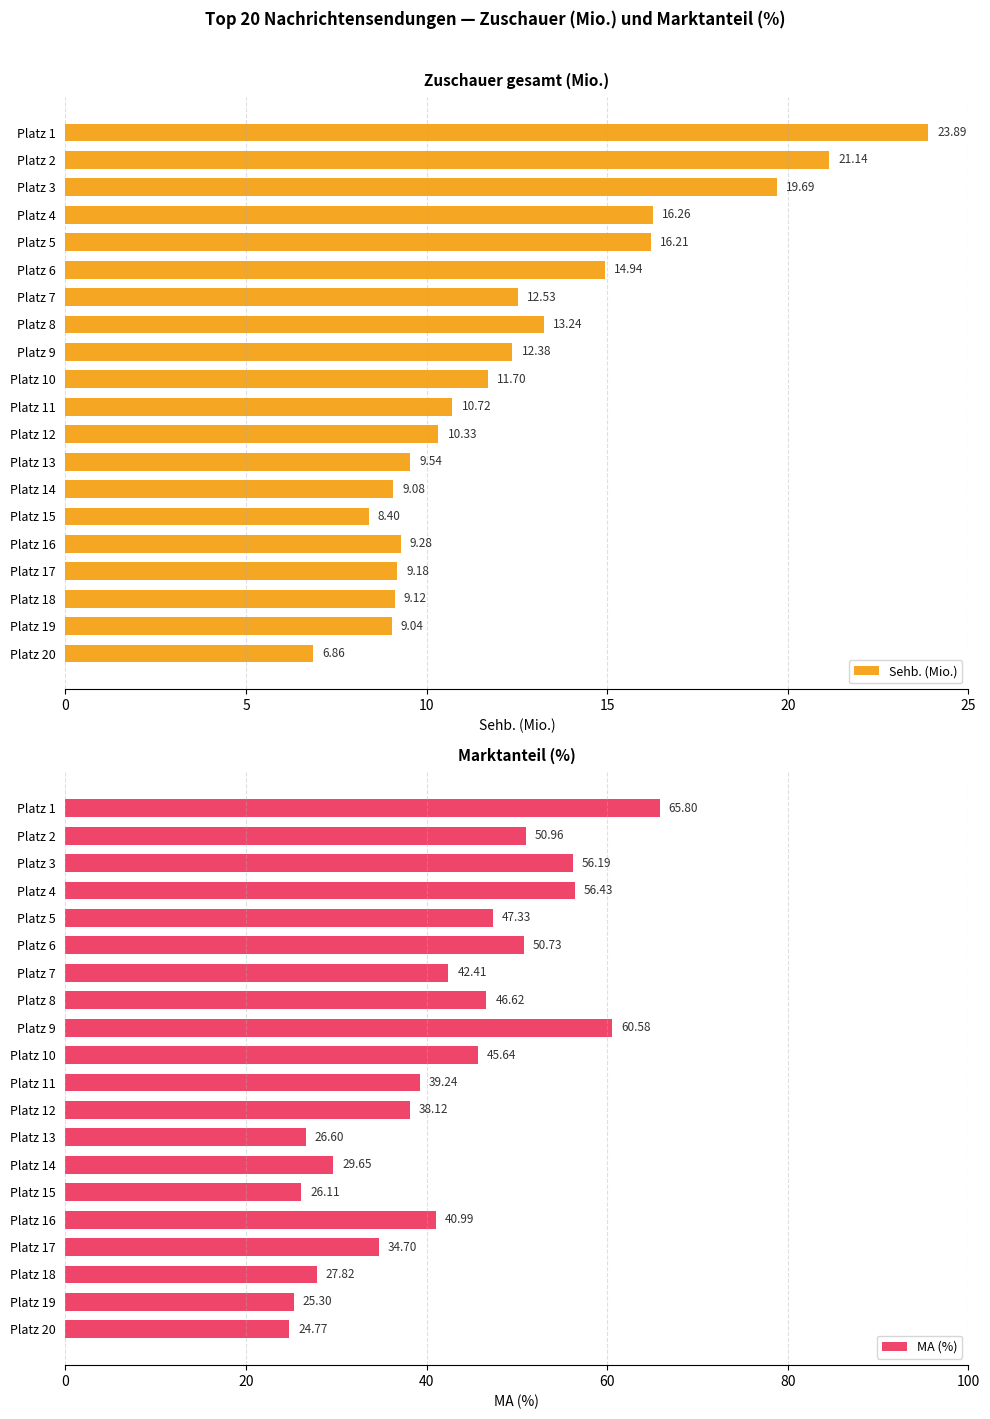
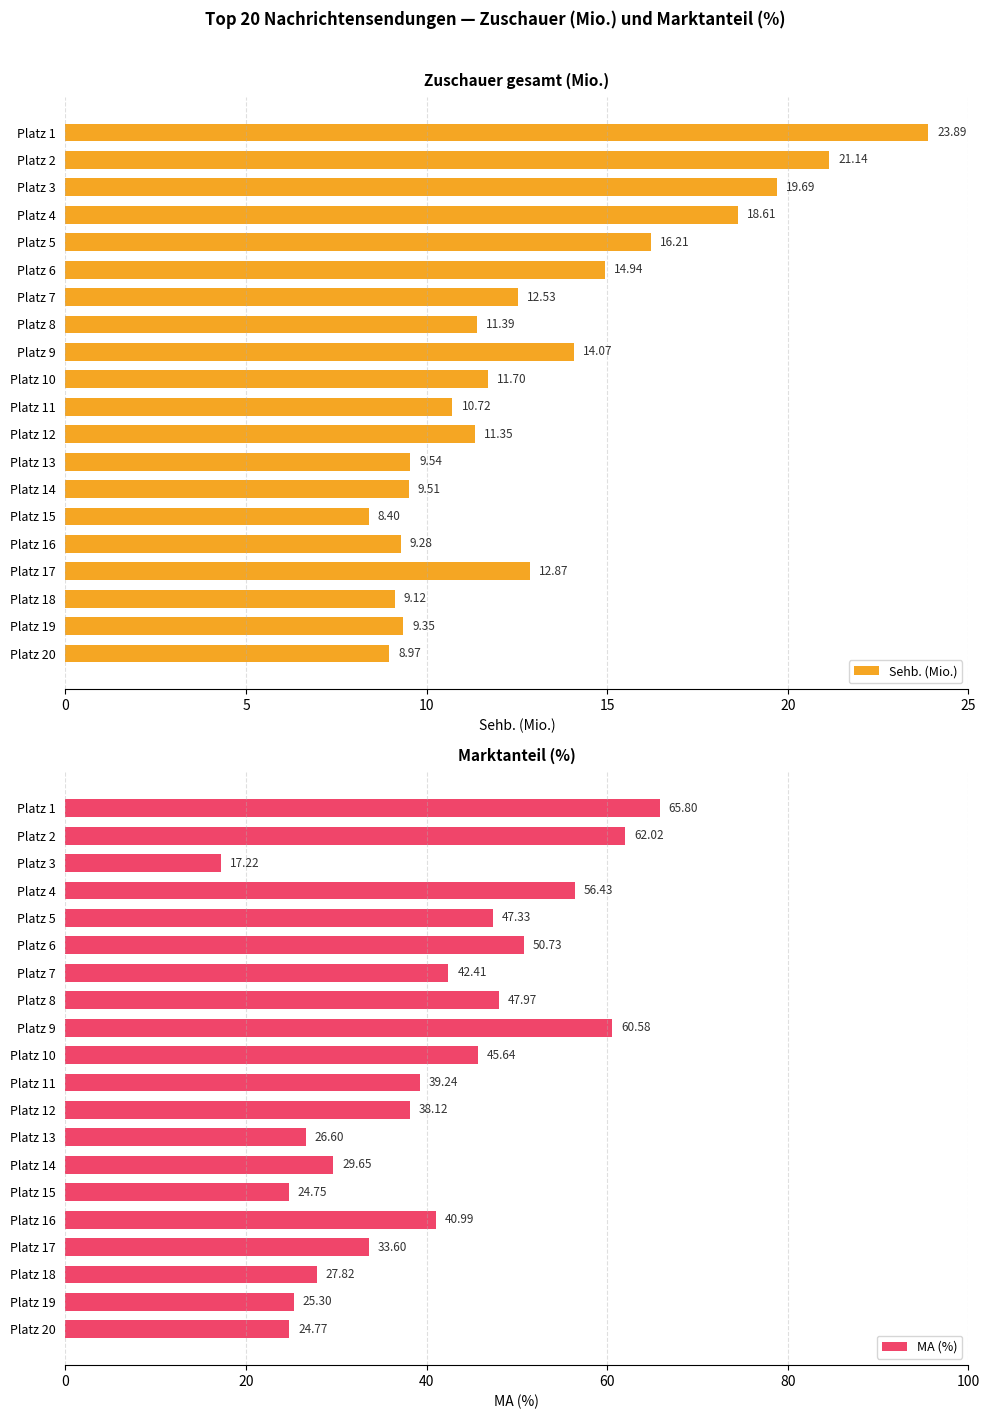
  {
    "Zuschauer gesamt (Mio.)": {
      "Platz 1": 23.89,
      "Platz 2": 21.14,
      "Platz 3": 19.69,
-     "Platz 4": 16.26,
+     "Platz 4": 18.61,
      "Platz 5": 16.21,
      "Platz 6": 14.94,
      "Platz 7": 12.53,
-     "Platz 8": 13.24,
-     "Platz 9": 12.38,
+     "Platz 8": 11.39,
+     "Platz 9": 14.07,
      "Platz 10": 11.70,
      "Platz 11": 10.72,
-     "Platz 12": 10.33,
+     "Platz 12": 11.35,
      "Platz 13": 9.54,
-     "Platz 14": 9.08,
+     "Platz 14": 9.51,
      "Platz 15": 8.40,
      "Platz 16": 9.28,
-     "Platz 17": 9.18,
+     "Platz 17": 12.87,
      "Platz 18": 9.12,
-     "Platz 19": 9.04,
-     "Platz 20": 6.86
+     "Platz 19": 9.35,
+     "Platz 20": 8.97
    },
    "Marktanteil (%)": {
      "Platz 1": 65.80,
-     "Platz 2": 50.96,
-     "Platz 3": 56.19,
+     "Platz 2": 62.02,
+     "Platz 3": 17.22,
      "Platz 4": 56.43,
      "Platz 5": 47.33,
      "Platz 6": 50.73,
      "Platz 7": 42.41,
-     "Platz 8": 46.62,
+     "Platz 8": 47.97,
      "Platz 9": 60.58,
      "Platz 10": 45.64,
      "Platz 11": 39.24,
      "Platz 12": 38.12,
      "Platz 13": 26.60,
      "Platz 14": 29.65,
-     "Platz 15": 26.11,
+     "Platz 15": 24.75,
      "Platz 16": 40.99,
-     "Platz 17": 34.70,
+     "Platz 17": 33.60,
      "Platz 18": 27.82,
      "Platz 19": 25.30,
      "Platz 20": 24.77
    }
  }
